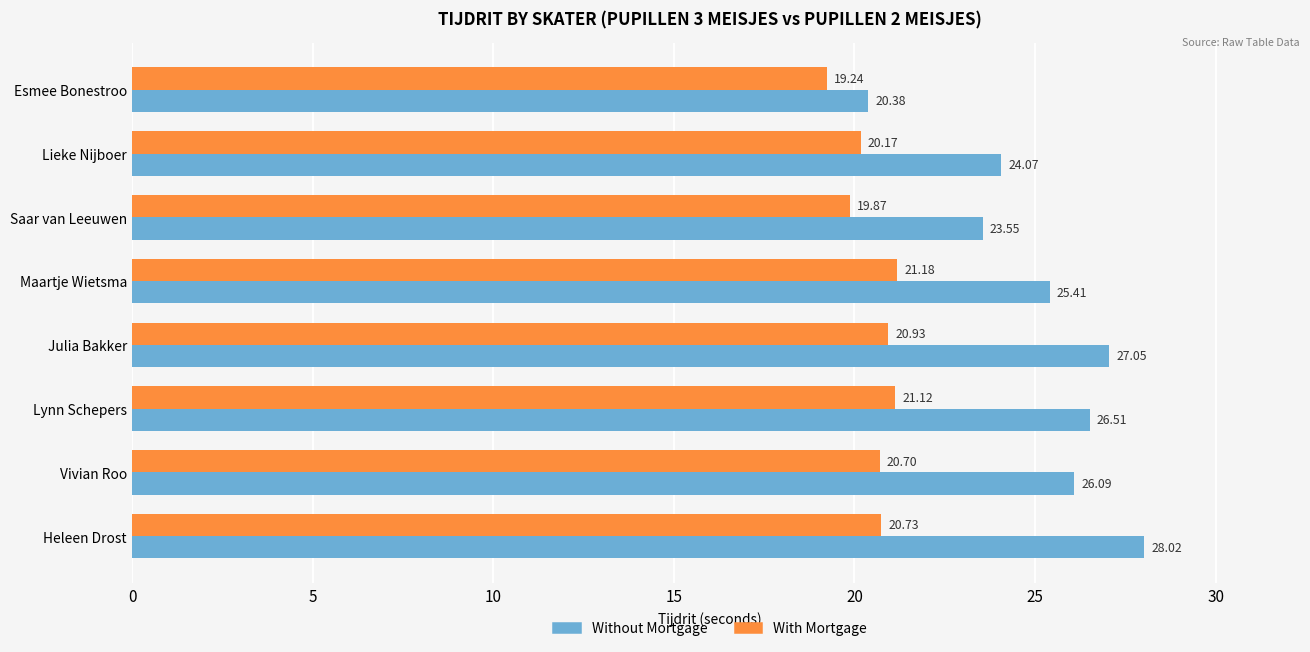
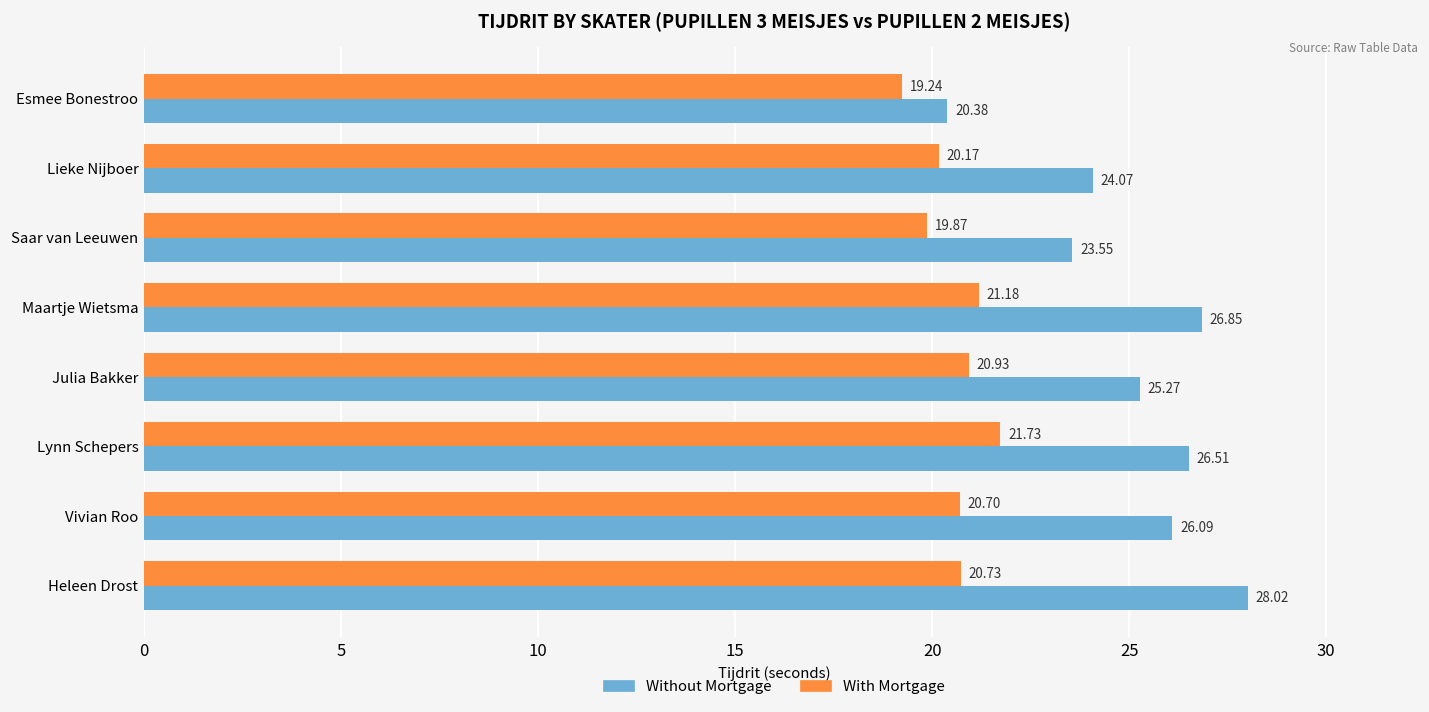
  {
    "Without Mortgage": {
      "Esmee Bonestroo": 20.38,
      "Lieke Nijboer": 24.07,
      "Saar van Leeuwen": 23.55,
-     "Maartje Wietsma": 25.41,
-     "Julia Bakker": 27.05,
+     "Maartje Wietsma": 26.85,
+     "Julia Bakker": 25.27,
      "Lynn Schepers": 26.51,
      "Vivian Roo": 26.09,
      "Heleen Drost": 28.02
    },
    "With Mortgage": {
      "Esmee Bonestroo": 19.24,
      "Lieke Nijboer": 20.17,
      "Saar van Leeuwen": 19.87,
      "Maartje Wietsma": 21.18,
      "Julia Bakker": 20.93,
-     "Lynn Schepers": 21.12,
+     "Lynn Schepers": 21.73,
      "Vivian Roo": 20.70,
      "Heleen Drost": 20.73
    }
  }
